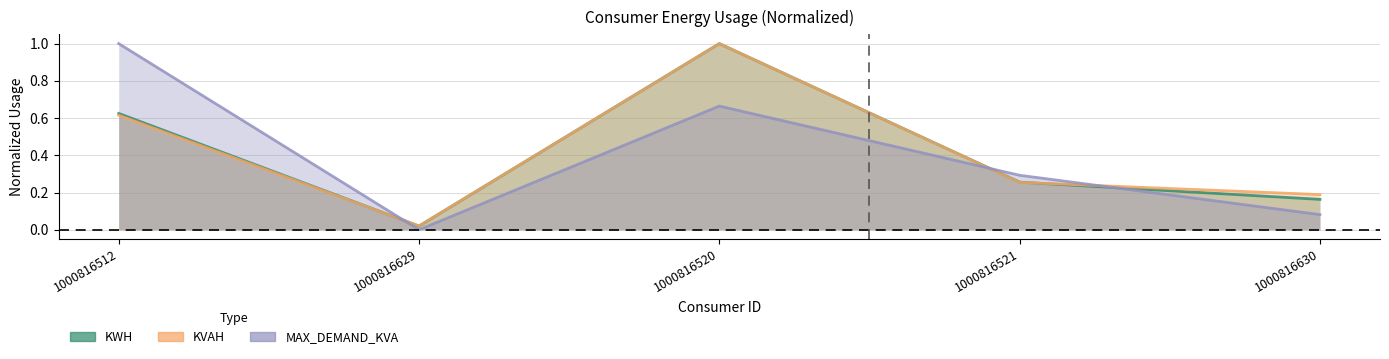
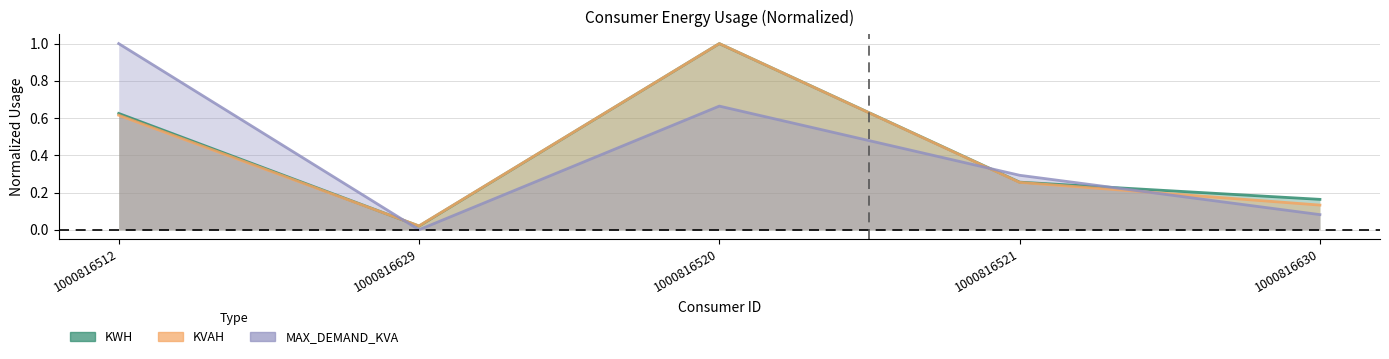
  {
    "KWH": {
      "1000816630": 0.16
    },
    "KVAH": {
-     "1000816630": 0.19
+     "1000816630": 0.13
    },
    "MAX_DEMAND_KVA": {
      "1000816512": 1.00,
      "1000816629": 0.00,
      "1000816520": 0.66,
      "1000816521": 0.29,
      "1000816630": 0.08
    }
  }
